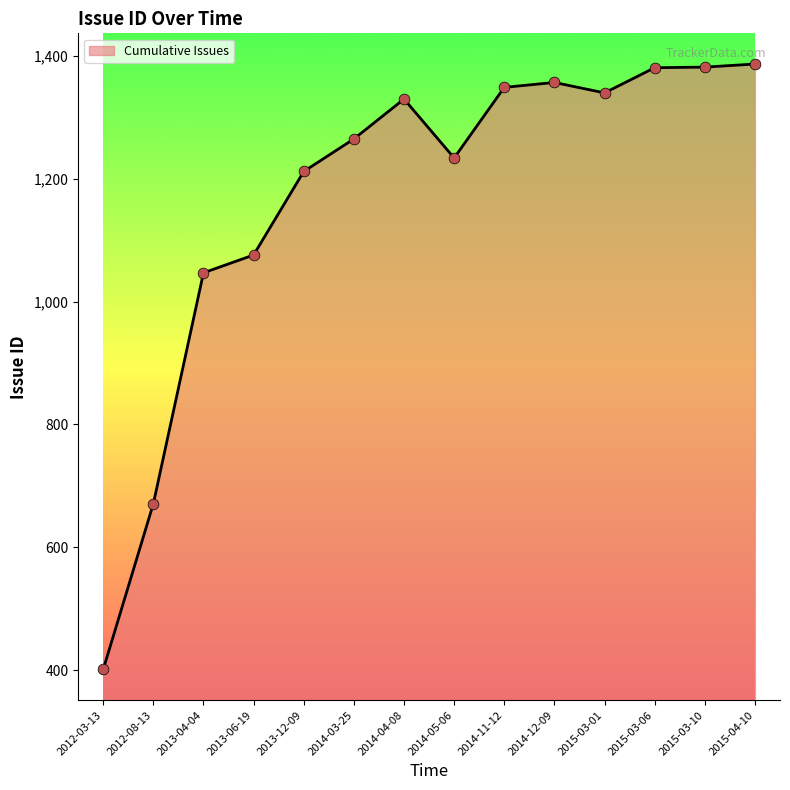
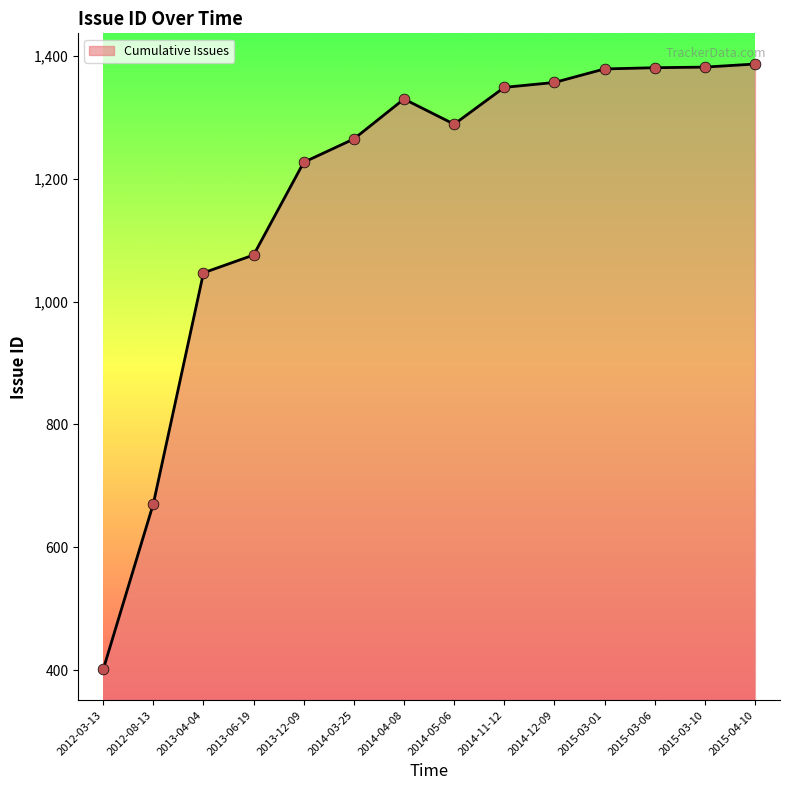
  {
    "2012-03-13": "400",
    "2012-08-13": "670",
    "2013-04-04": "1,050",
    "2013-06-19": "1,080",
-   "2013-12-09": "1,210",
+   "2013-12-09": "1,230",
    "2014-03-25": "1,270",
    "2014-04-08": "1,330",
-   "2014-05-06": "1,230",
+   "2014-05-06": "1,290",
    "2014-11-12": "1,350",
    "2014-12-09": "1,360",
-   "2015-03-01": "1,340",
+   "2015-03-01": "1,380",
    "2015-03-06": "1,380",
    "2015-03-10": "1,380",
    "2015-04-10": "1,390"
  }
